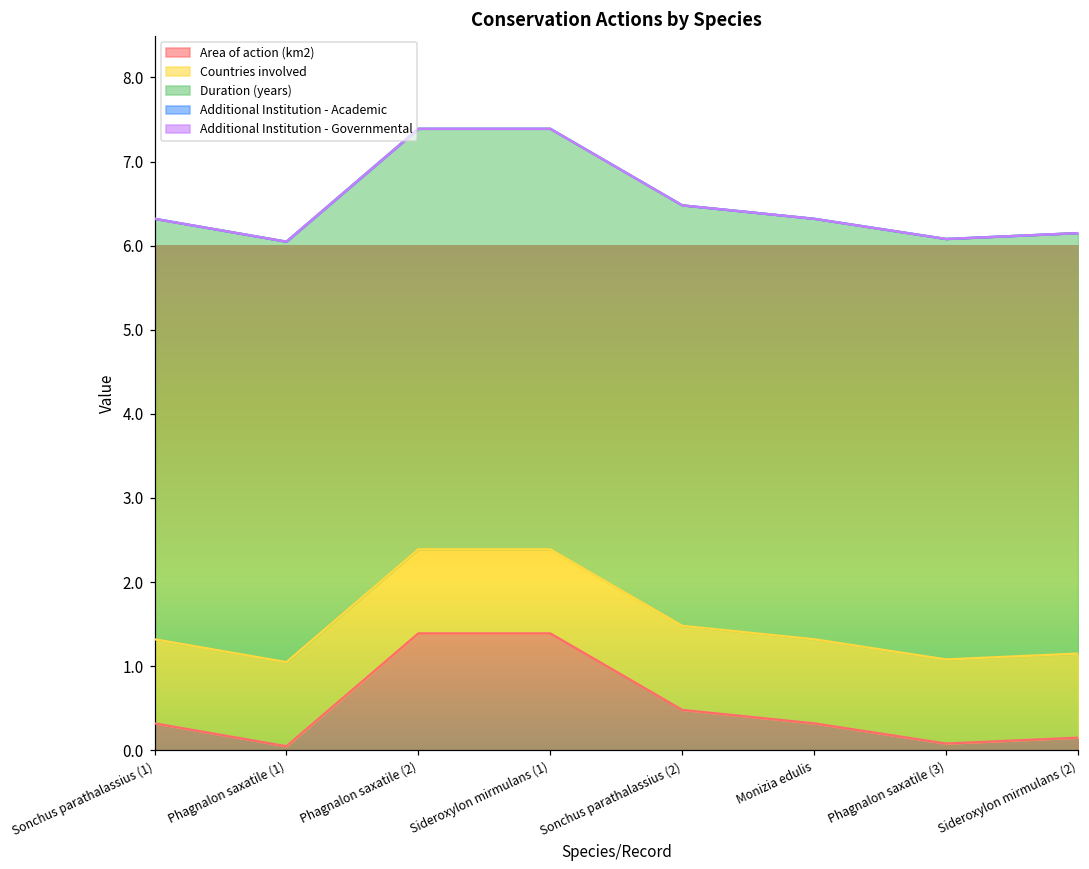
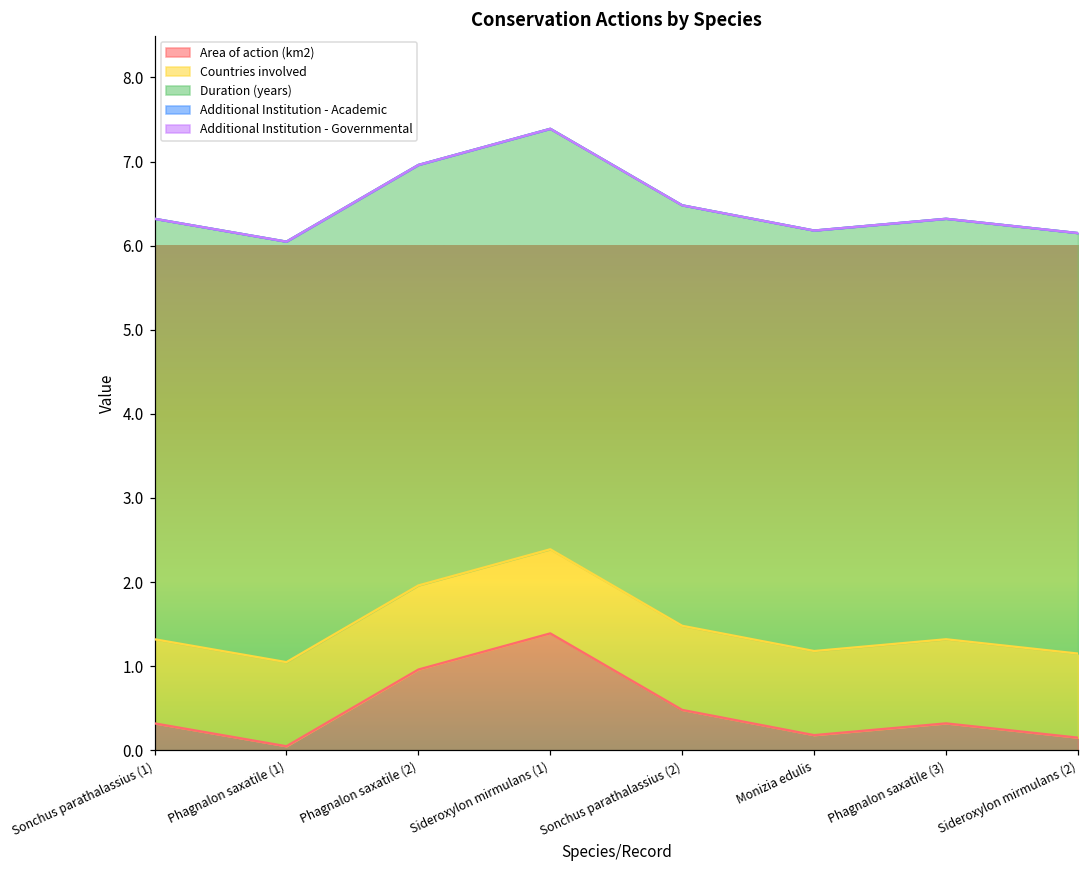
  {
    "Area of action (km2)": {
      "Sonchus parathalassius (1)": 0.3,
      "Phagnalon saxatile (1)": 0.0,
-     "Phagnalon saxatile (2)": 1.4,
+     "Phagnalon saxatile (2)": 1.0,
      "Sideroxylon mirmulans (1)": 1.4,
      "Sonchus parathalassius (2)": 0.5,
-     "Monizia edulis": 0.3,
-     "Phagnalon saxatile (3)": 0.1,
+     "Monizia edulis": 0.2,
+     "Phagnalon saxatile (3)": 0.3,
      "Sideroxylon mirmulans (2)": 0.2
    },
    "Countries involved": {
      "Sonchus parathalassius (1)": 1.0,
      "Phagnalon saxatile (1)": 1.0,
      "Phagnalon saxatile (2)": 1.0,
      "Sideroxylon mirmulans (1)": 1.0,
      "Sonchus parathalassius (2)": 1.0,
      "Monizia edulis": 1.0,
      "Phagnalon saxatile (3)": 1.0,
      "Sideroxylon mirmulans (2)": 1.0
    }
  }
